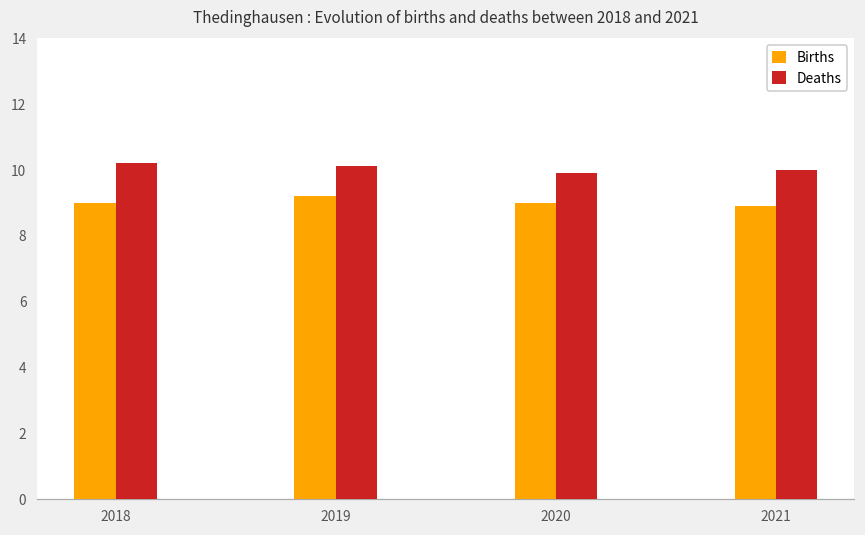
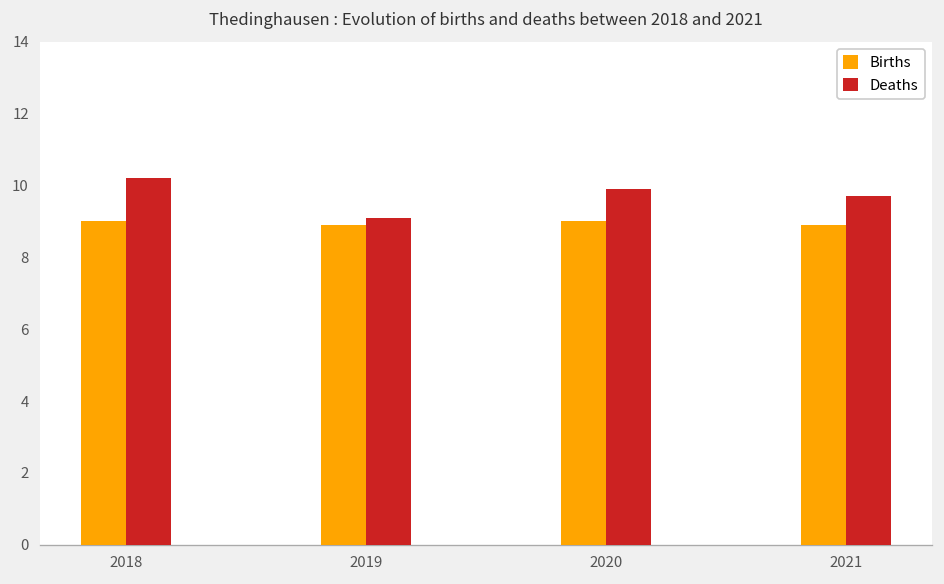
  {
    "Births": {
      "2018": 9.0,
-     "2019": 9.2,
+     "2019": 8.9,
      "2020": 9.0,
      "2021": 8.9
    },
    "Deaths": {
      "2018": 10.2,
-     "2019": 10.1,
+     "2019": 9.1,
      "2020": 9.9,
-     "2021": 10.0
+     "2021": 9.7
    }
  }
